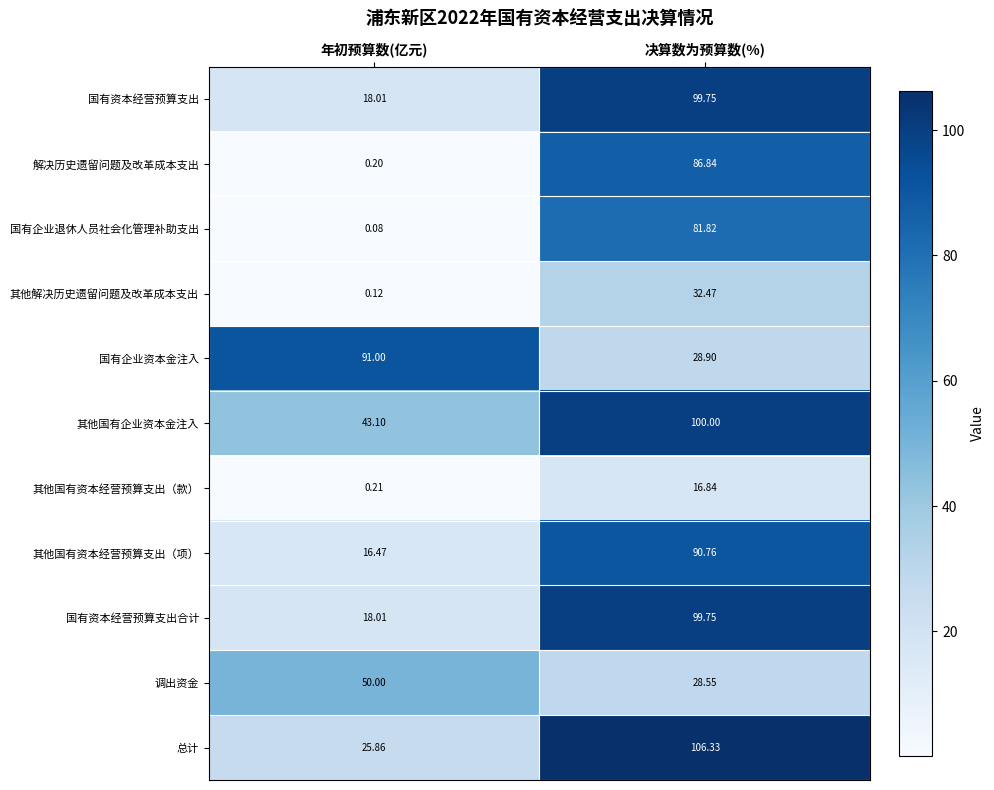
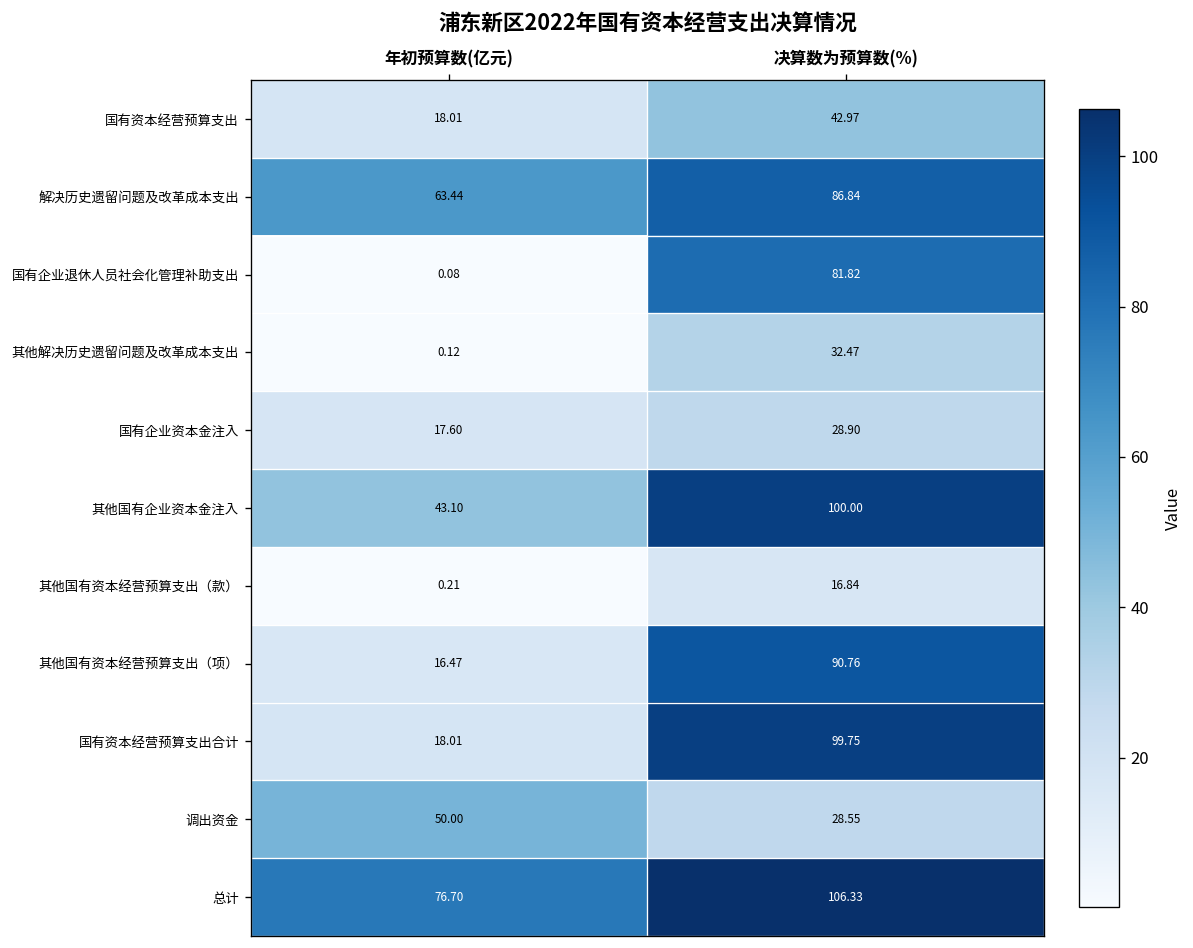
  {
    "国有资本经营预算支出": {
      "年初预算数(亿元)": 18.01,
-     "决算数为预算数(%)": 99.75
+     "决算数为预算数(%)": 42.97
    },
    "解决历史遗留问题及改革成本支出": {
-     "年初预算数(亿元)": 0.20,
+     "年初预算数(亿元)": 63.44,
      "决算数为预算数(%)": 86.84
    },
    "国有企业退休人员社会化管理补助支出": {
      "年初预算数(亿元)": 0.08,
      "决算数为预算数(%)": 81.82
    },
    "其他解决历史遗留问题及改革成本支出": {
      "年初预算数(亿元)": 0.12,
      "决算数为预算数(%)": 32.47
    },
    "国有企业资本金注入": {
-     "年初预算数(亿元)": 91.00,
+     "年初预算数(亿元)": 17.60,
      "决算数为预算数(%)": 28.90
    },
    "其他国有企业资本金注入": {
      "年初预算数(亿元)": 43.10,
      "决算数为预算数(%)": 100.00
    },
    "其他国有资本经营预算支出（款）": {
      "年初预算数(亿元)": 0.21,
      "决算数为预算数(%)": 16.84
    },
    "其他国有资本经营预算支出（项）": {
      "年初预算数(亿元)": 16.47,
      "决算数为预算数(%)": 90.76
    },
    "国有资本经营预算支出合计": {
      "年初预算数(亿元)": 18.01,
      "决算数为预算数(%)": 99.75
    },
    "调出资金": {
      "年初预算数(亿元)": 50.00,
      "决算数为预算数(%)": 28.55
    },
    "总计": {
-     "年初预算数(亿元)": 25.86,
+     "年初预算数(亿元)": 76.70,
      "决算数为预算数(%)": 106.33
    }
  }
